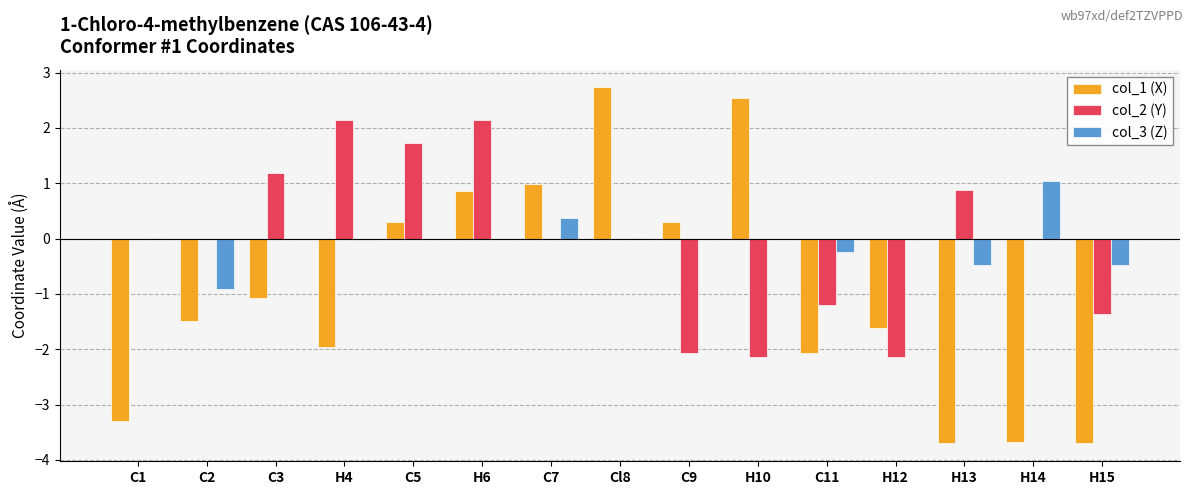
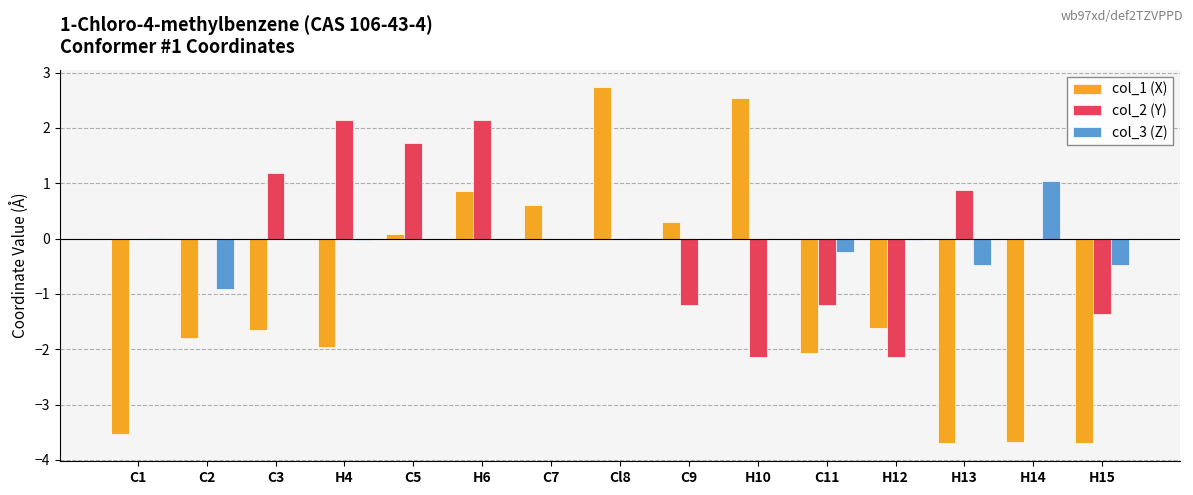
  {
    "col_1 (X)": {
-     "C1": -3.3,
-     "C2": -1.5,
-     "C3": -1.1,
+     "C1": -3.5,
+     "C2": -1.8,
+     "C3": -1.7,
      "H4": -2.0,
-     "C5": 0.3,
+     "C5": 0.1,
      "H6": 0.9,
-     "C7": 1.0,
+     "C7": 0.6,
      "Cl8": 2.7,
      "C9": 0.3,
      "H10": 2.5,
      "C11": -2.1,
      "H12": -1.6,
      "H13": -3.7,
      "H14": -3.7,
      "H15": -3.7
    },
    "col_2 (Y)": {
      "C3": 1.2,
      "H4": 2.1,
      "C5": 1.7,
      "H6": 2.1,
      "C7": 0.0,
-     "C9": -2.1,
+     "C9": -1.2,
      "H10": -2.1,
      "C11": -1.2,
      "H12": -2.1,
      "H13": 0.9,
      "H15": -1.4
    },
    "col_3 (Z)": {
      "C2": -0.9,
-     "C7": 0.4,
+     "C7": 0.0,
      "C11": -0.2,
      "H13": -0.5,
      "H14": 1.0,
      "H15": -0.5
    }
  }
